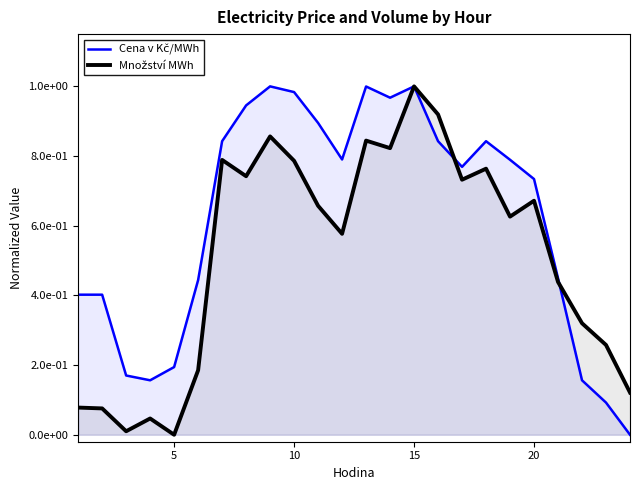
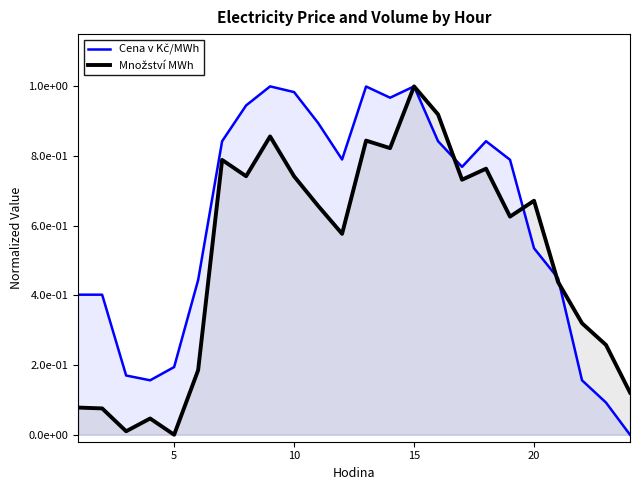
  {
    "Cena v Kč/MWh": {
      "5": 0.19,
      "10": 0.98,
-     "20": 0.73
+     "20": 0.54
    },
    "Množství MWh": {
      "5": 0.00,
-     "10": 0.79,
+     "10": 0.74,
      "20": 0.67
    }
  }
